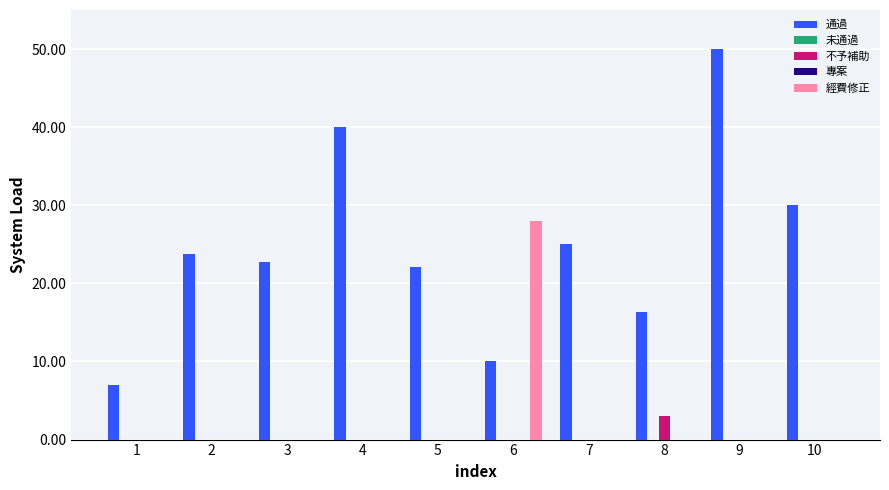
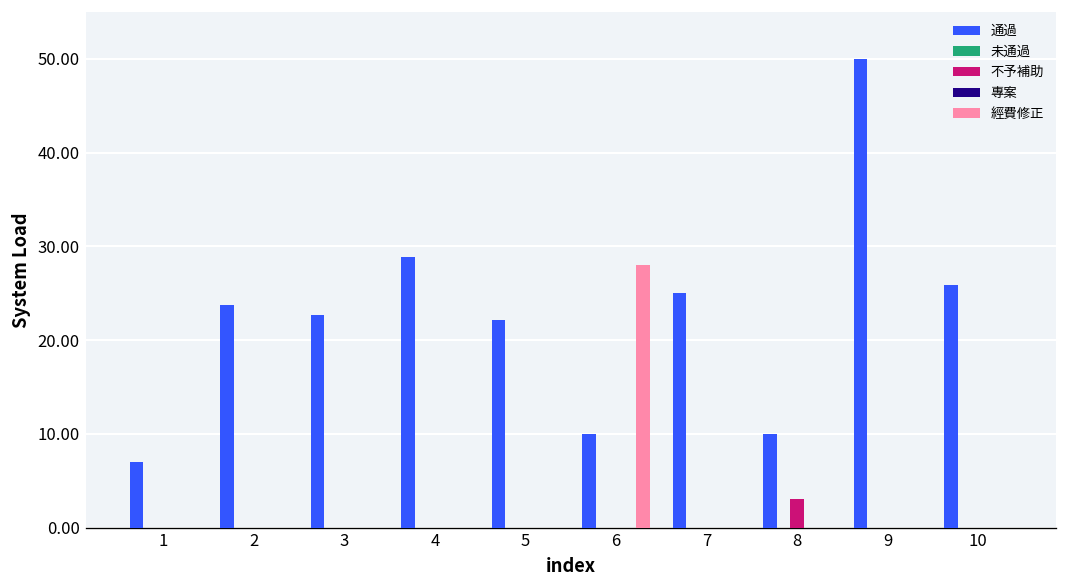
  {
    "通過": {
      "1": 7,
      "2": 24,
      "3": 23,
-     "4": 40,
+     "4": 29,
      "5": 22,
      "6": 10,
      "7": 25,
-     "8": 16,
+     "8": 10,
      "9": 50,
-     "10": 30
+     "10": 26
    },
    "未通過": {
      "1": 0,
      "2": 0,
      "3": 0,
      "4": 0,
      "5": 0,
      "6": 0,
      "7": 0,
      "8": 0,
      "9": 0,
      "10": 0
    },
    "不予補助": {
      "1": 0,
      "2": 0,
      "3": 0,
      "4": 0,
      "5": 0,
      "6": 0,
      "7": 0,
      "8": 3,
      "9": 0,
      "10": 0
    },
    "專案": {
      "1": 0,
      "2": 0,
      "3": 0,
      "4": 0,
      "5": 0,
      "6": 0,
      "7": 0,
      "8": 0,
      "9": 0,
      "10": 0
    },
    "經費修正": {
      "1": 0,
      "2": 0,
      "3": 0,
      "4": 0,
      "5": 0,
      "6": 28,
      "7": 0,
      "8": 0,
      "9": 0,
      "10": 0
    }
  }
